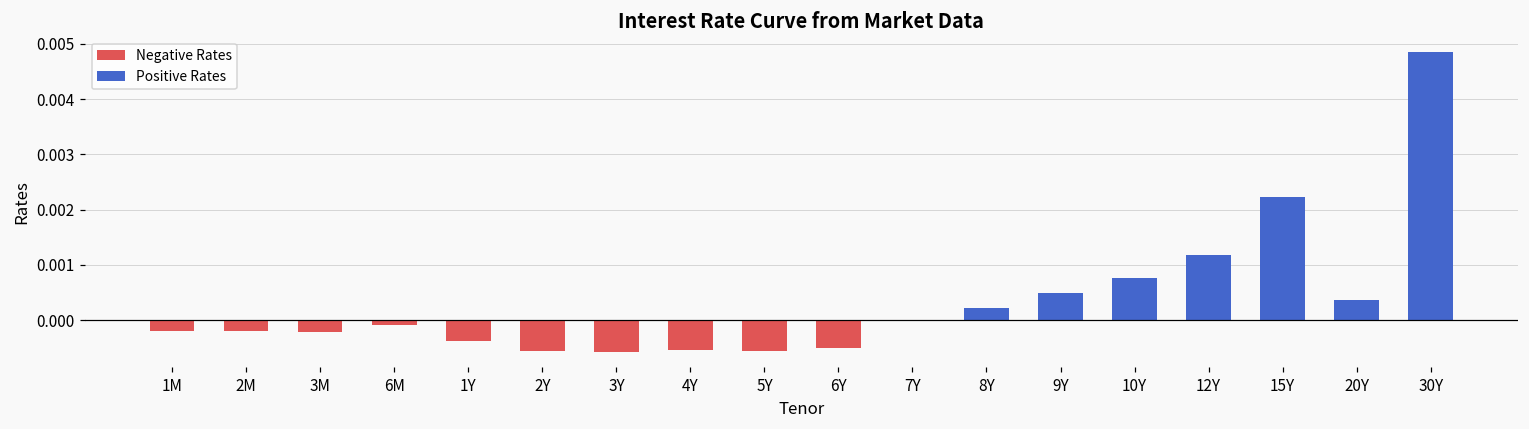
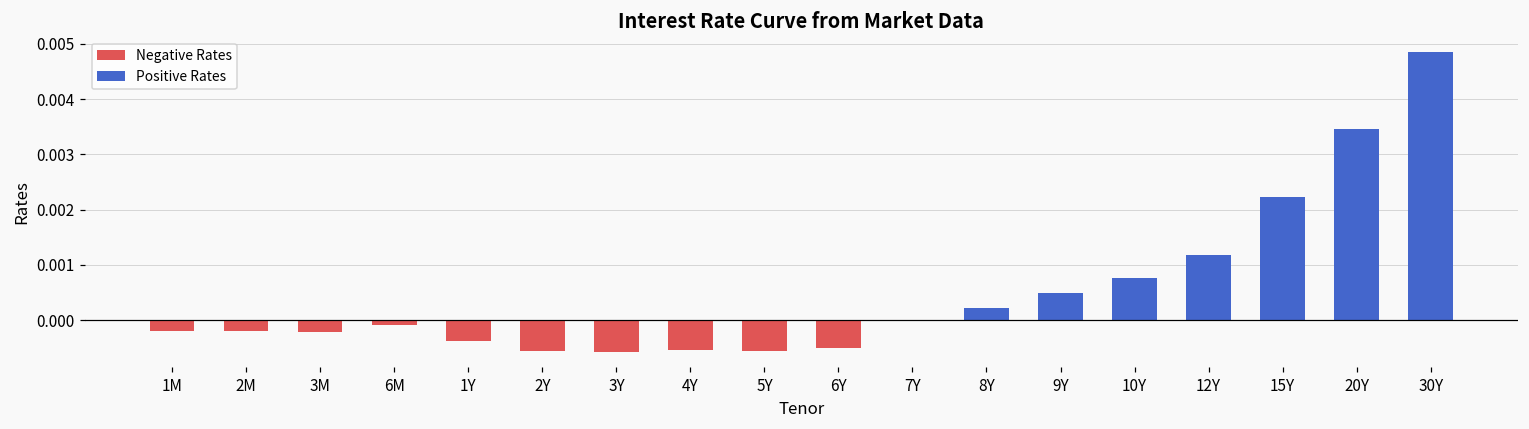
  {
    "Negative Rates": {
      "1M": -0.0002,
      "2M": -0.0002,
      "3M": -0.0002,
      "6M": -0.0001,
      "1Y": -0.0004,
      "2Y": -0.0006,
      "3Y": -0.0006,
      "4Y": -0.0005,
      "5Y": -0.0006,
      "6Y": -0.0005,
      "8Y": 0.0000,
      "9Y": 0.0000,
      "10Y": 0.0000,
      "12Y": 0.0000,
      "15Y": 0.0000,
      "20Y": 0.0000,
      "30Y": 0.0000
    },
    "Positive Rates": {
      "1M": 0.0000,
      "2M": 0.0000,
      "3M": 0.0000,
      "6M": 0.0000,
      "1Y": 0.0000,
      "2Y": 0.0000,
      "3Y": 0.0000,
      "4Y": 0.0000,
      "5Y": 0.0000,
      "6Y": 0.0000,
      "7Y": 0.0000,
      "8Y": 0.0002,
      "9Y": 0.0005,
      "10Y": 0.0008,
      "12Y": 0.0012,
      "15Y": 0.0022,
-     "20Y": 0.0004,
+     "20Y": 0.0035,
      "30Y": 0.0049
    }
  }
